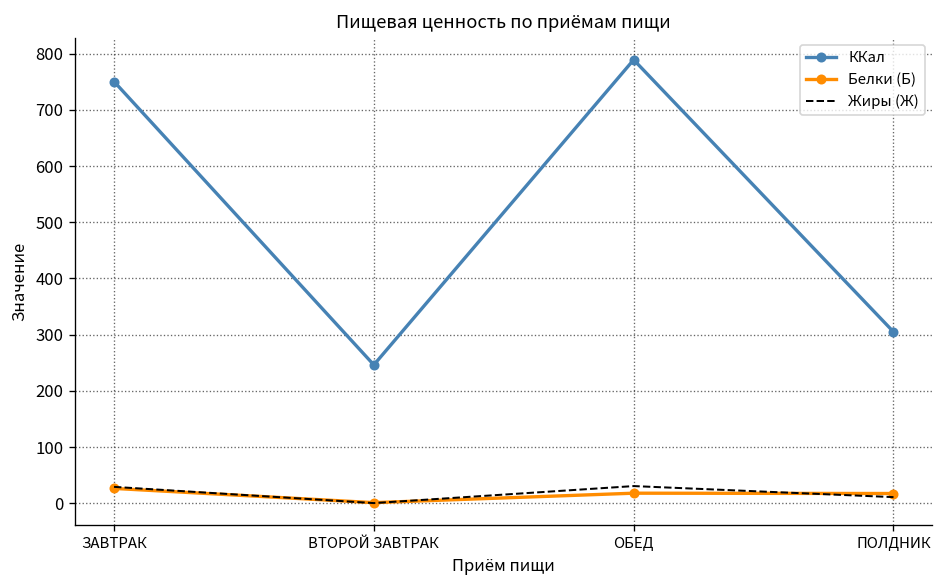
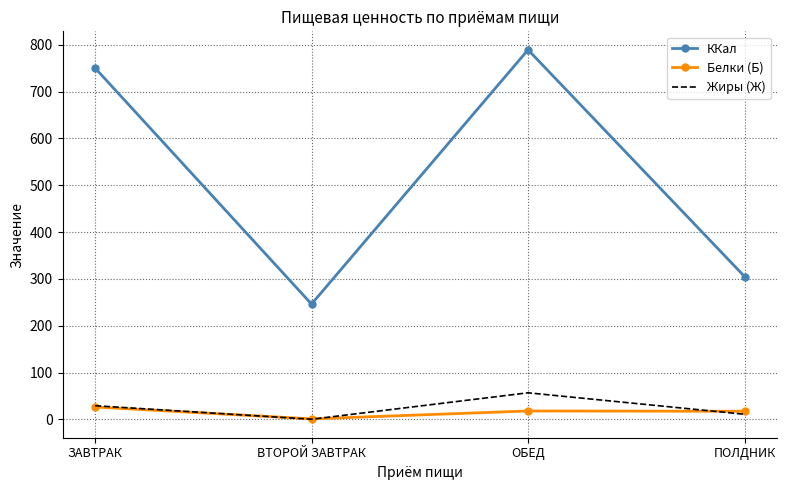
  {
    "ККал": {
      "ЗАВТРАК": 750,
      "ВТОРОЙ ЗАВТРАК": 250,
      "ОБЕД": 790,
      "ПОЛДНИК": 310
    },
    "Белки (Б)": {
      "ОБЕД": 20,
      "ПОЛДНИК": 20
    },
    "Жиры (Ж)": {
-     "ОБЕД": 30,
+     "ОБЕД": 60,
      "ПОЛДНИК": 10
    }
  }
